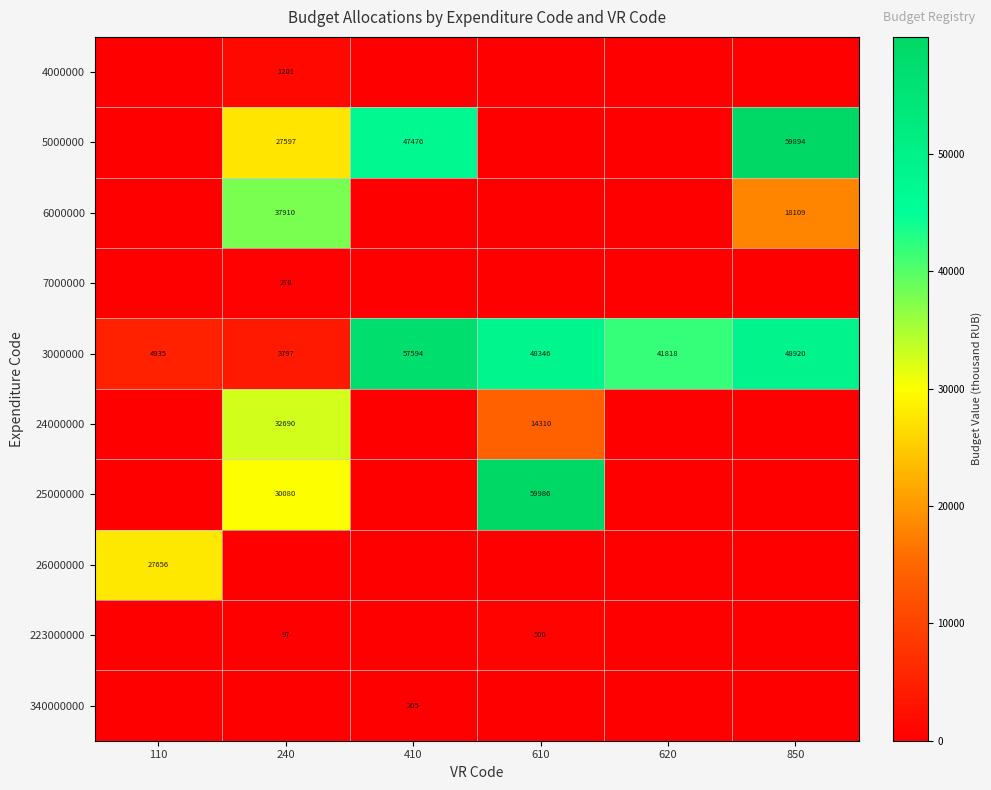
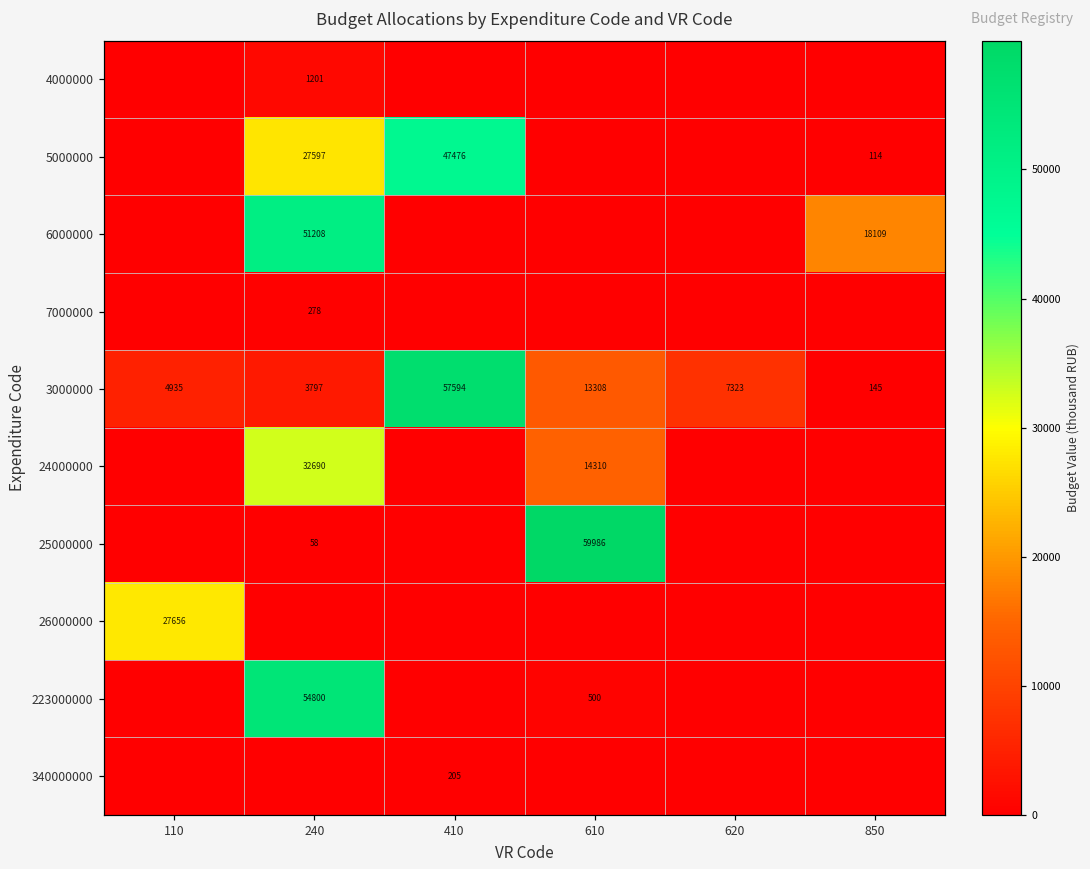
  {
    "4000000": {
      "240": 1201
    },
    "5000000": {
      "240": 27597,
      "410": 47476,
-     "850": 59894
+     "850": 114
    },
    "6000000": {
-     "240": 37910,
+     "240": 51208,
      "850": 18109
    },
    "7000000": {
      "240": 278
    },
    "3000000": {
      "110": 4935,
      "240": 3797,
      "410": 57594,
-     "610": 48346,
-     "620": 41818,
-     "850": 48920
+     "610": 13308,
+     "620": 7323,
+     "850": 145
    },
    "24000000": {
      "240": 32690,
      "610": 14310
    },
    "25000000": {
-     "240": 30080,
+     "240": 58,
      "610": 59986
    },
    "26000000": {
      "110": 27656
    },
    "223000000": {
-     "240": 97,
+     "240": 54800,
      "610": 500
    },
    "340000000": {
      "410": 205
    }
  }
